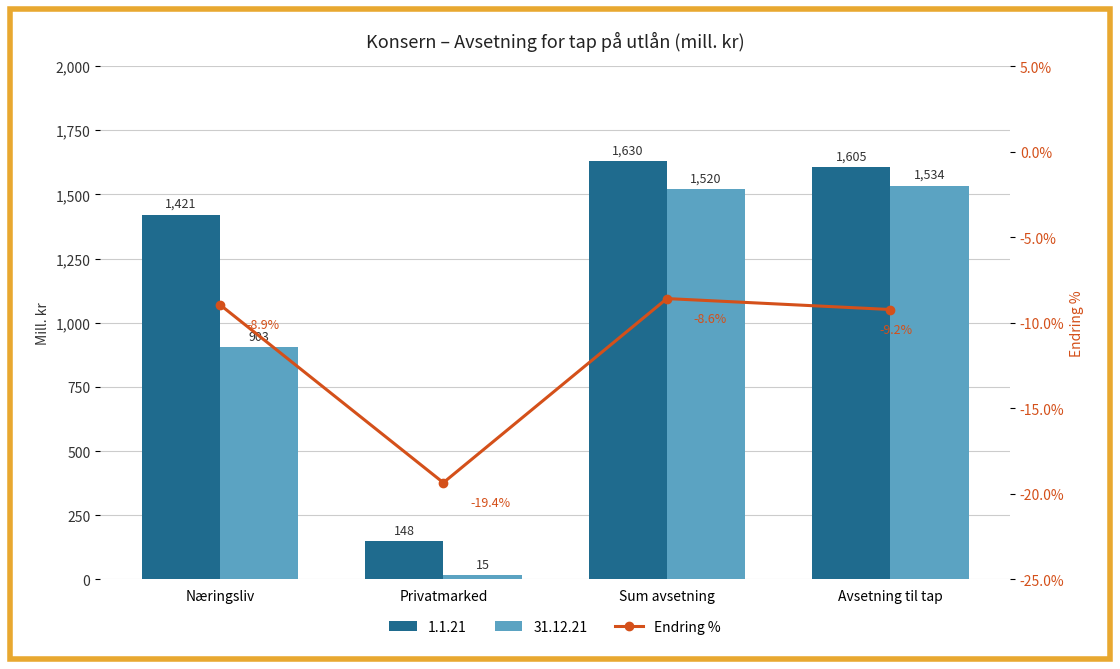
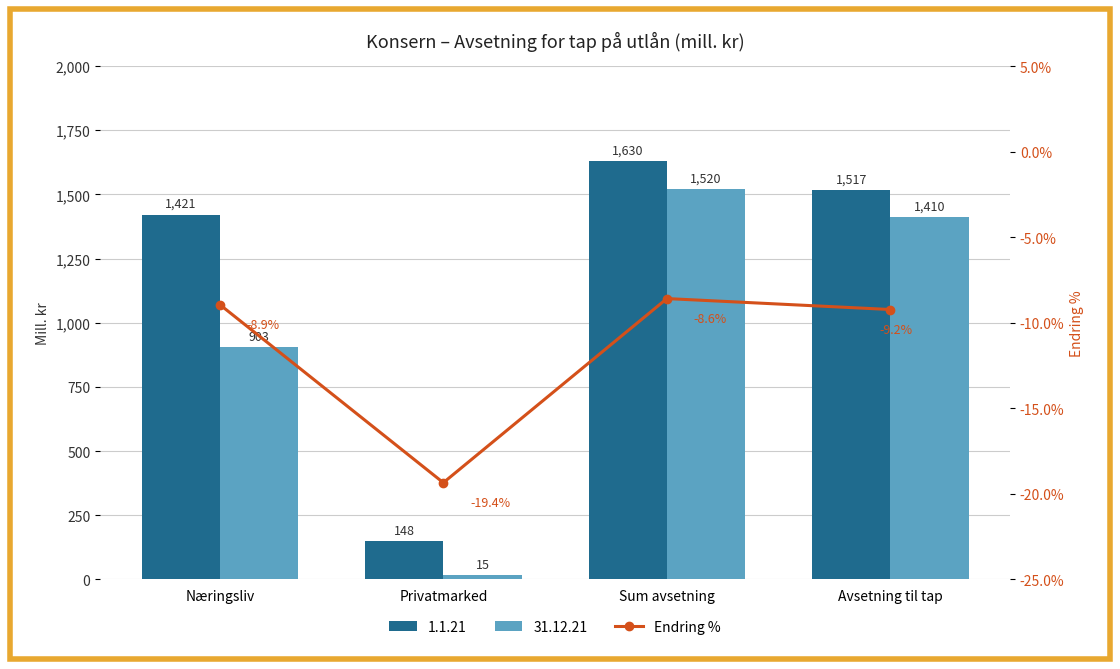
  {
    "1.1.21": {
      "Næringsliv": "1,421",
      "Sum avsetning": "1,630",
-     "Avsetning til tap": "1,605"
+     "Avsetning til tap": "1,517"
    },
    "31.12.21": {
      "Sum avsetning": "1,520",
-     "Avsetning til tap": "1,534"
+     "Avsetning til tap": "1,410"
    },
    "Endring %": {
      "Avsetning til tap": "-9.2%"
    }
  }
